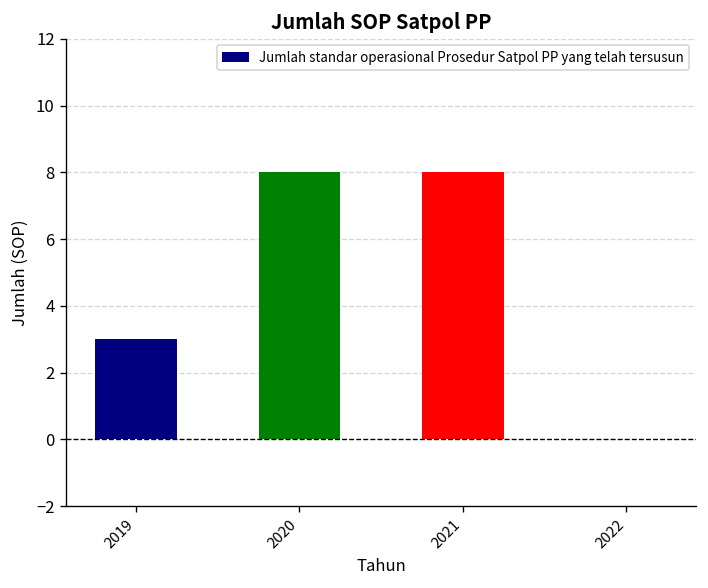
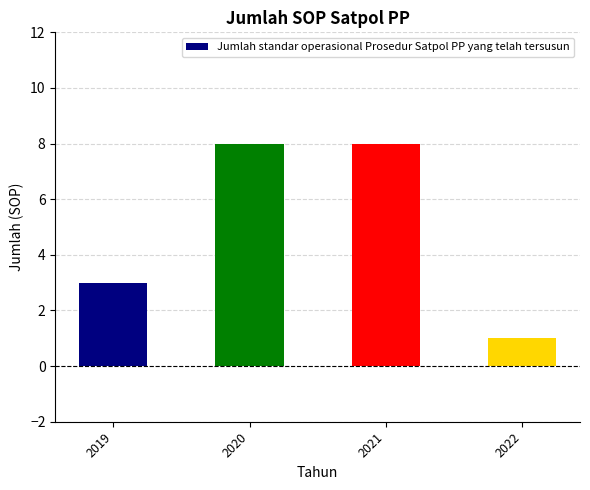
  {
    "2019": 3,
    "2020": 8,
    "2021": 8,
-   "2022": 0
+   "2022": 1
  }
